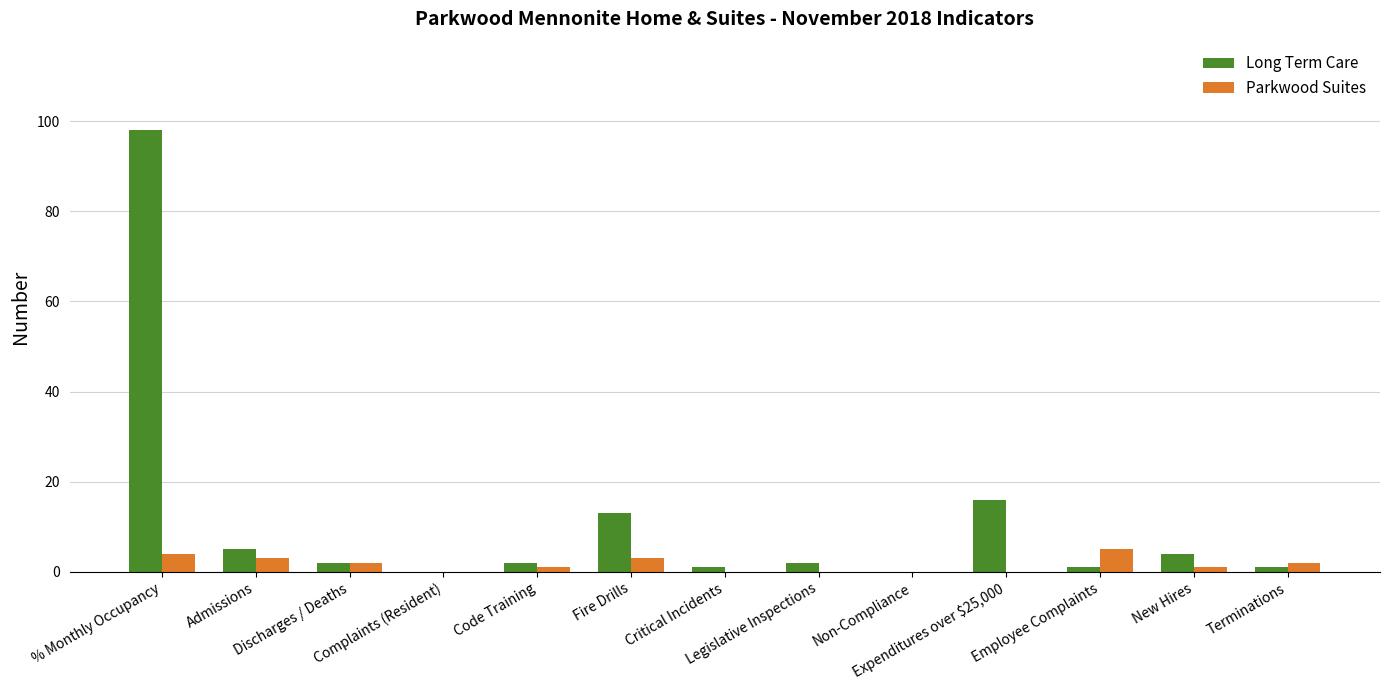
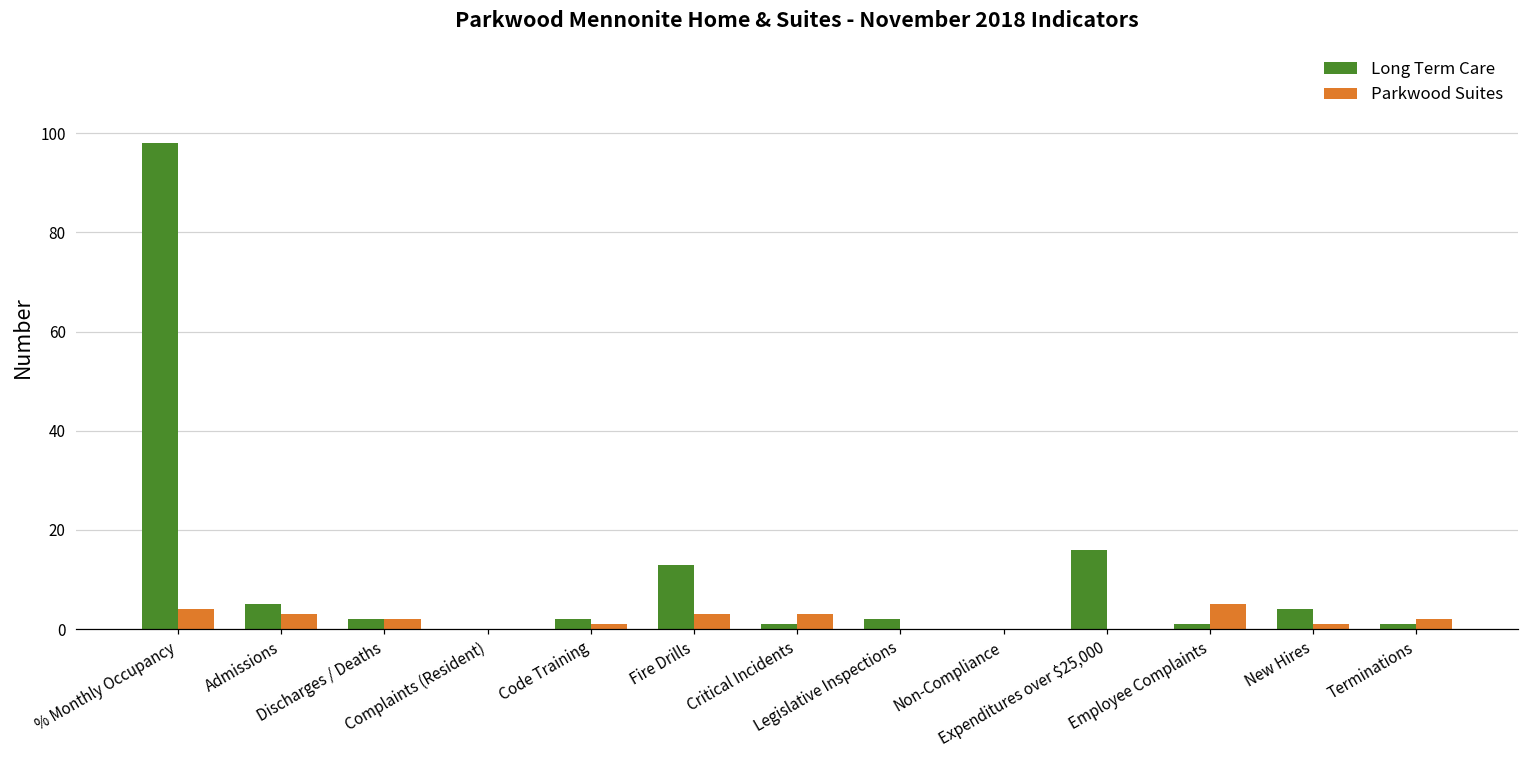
  {
    "Long Term Care": {
      "% Monthly Occupancy": 98,
      "Admissions": 5,
      "Discharges / Deaths": 2,
      "Complaints (Resident)": 0,
      "Code Training": 2,
      "Fire Drills": 13,
      "Critical Incidents": 1,
      "Legislative Inspections": 2,
      "Non-Compliance": 0,
      "Expenditures over $25,000": 16,
      "Employee Complaints": 1,
      "New Hires": 4,
      "Terminations": 1
    },
    "Parkwood Suites": {
      "% Monthly Occupancy": 4,
      "Admissions": 3,
      "Discharges / Deaths": 2,
      "Complaints (Resident)": 0,
      "Code Training": 1,
      "Fire Drills": 3,
-     "Critical Incidents": 0,
+     "Critical Incidents": 3,
      "Legislative Inspections": 0,
      "Non-Compliance": 0,
      "Expenditures over $25,000": 0,
      "Employee Complaints": 5,
      "New Hires": 1,
      "Terminations": 2
    }
  }
